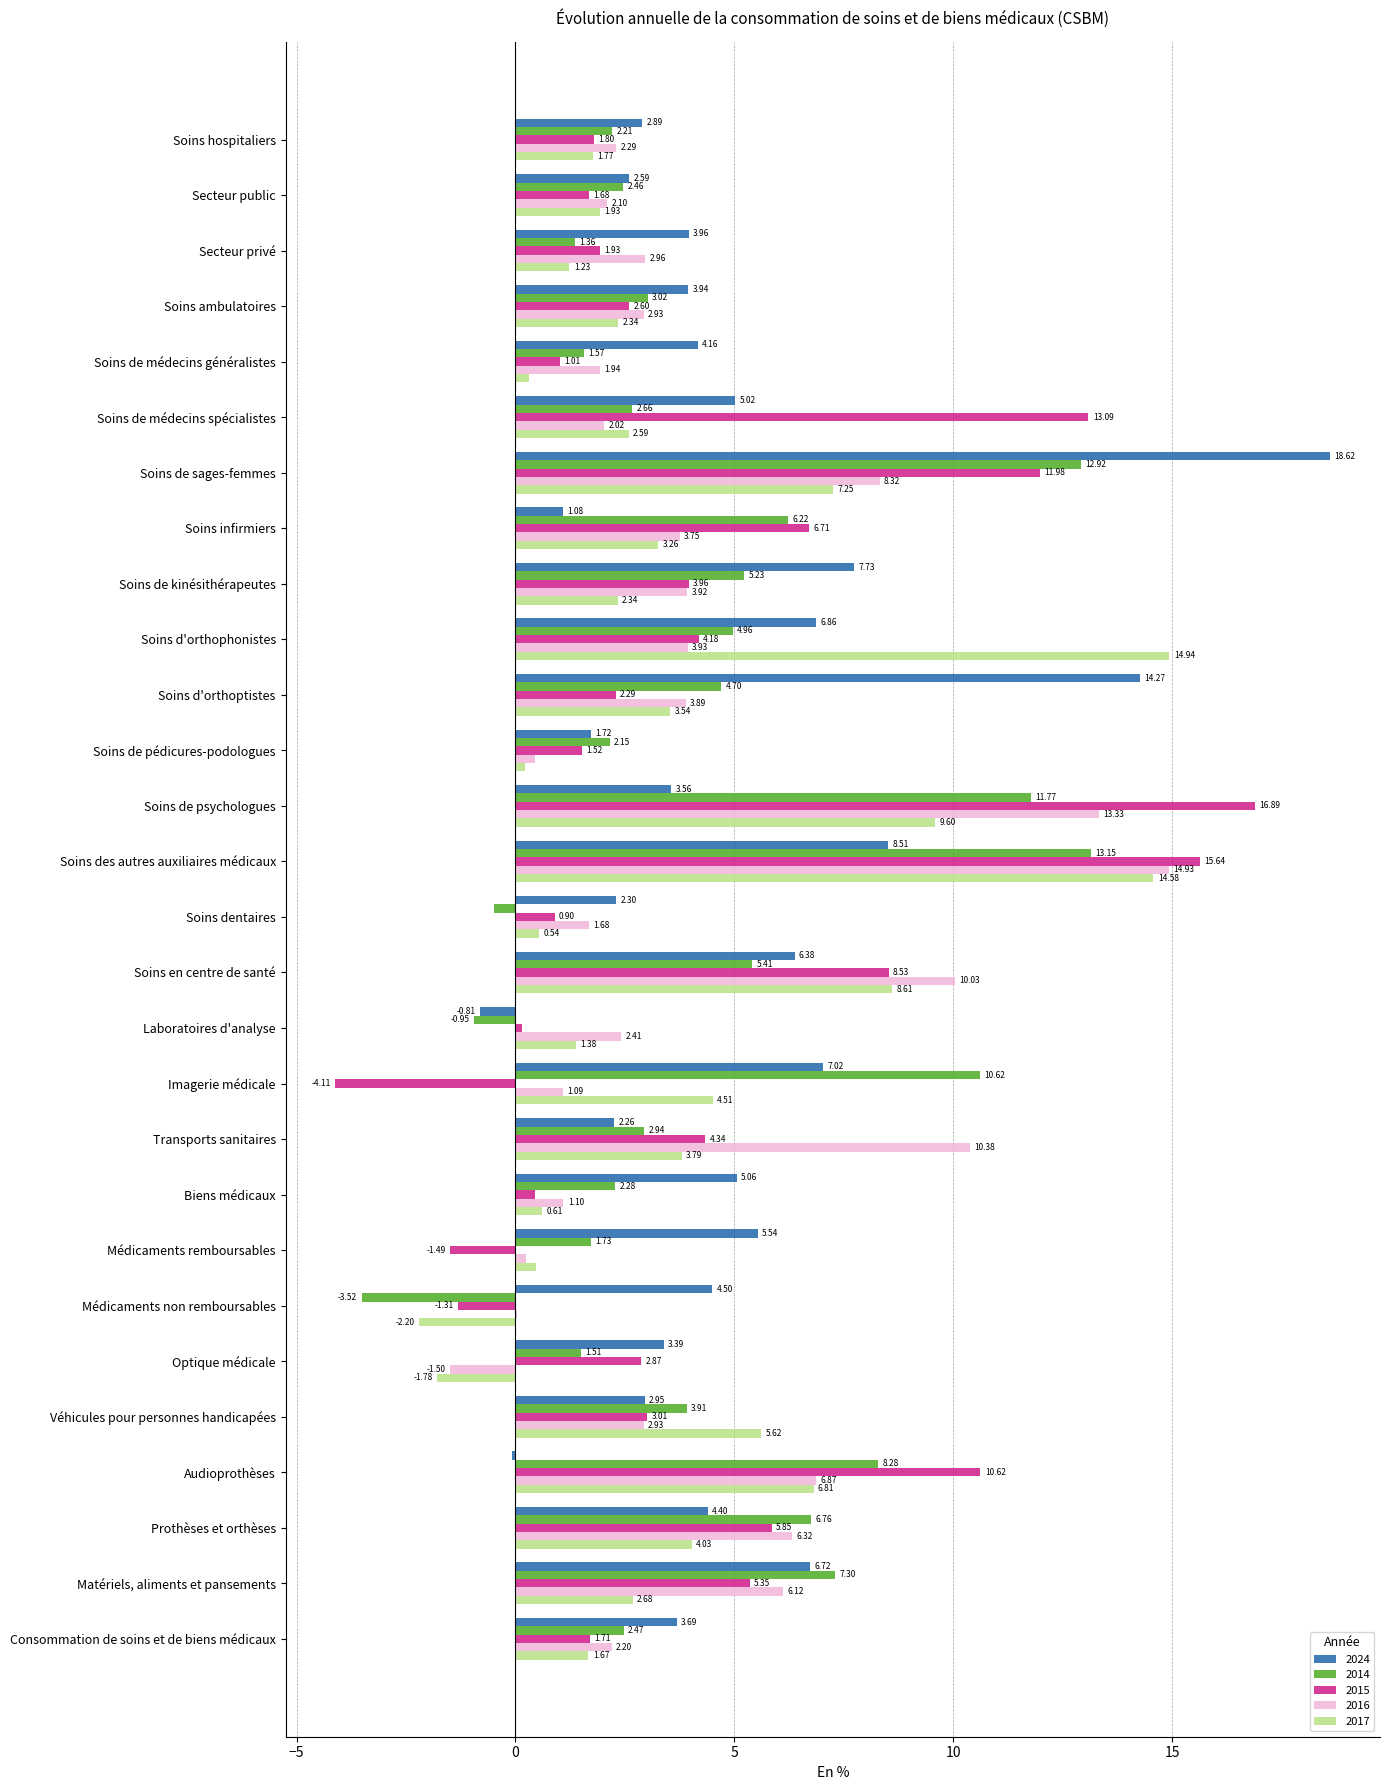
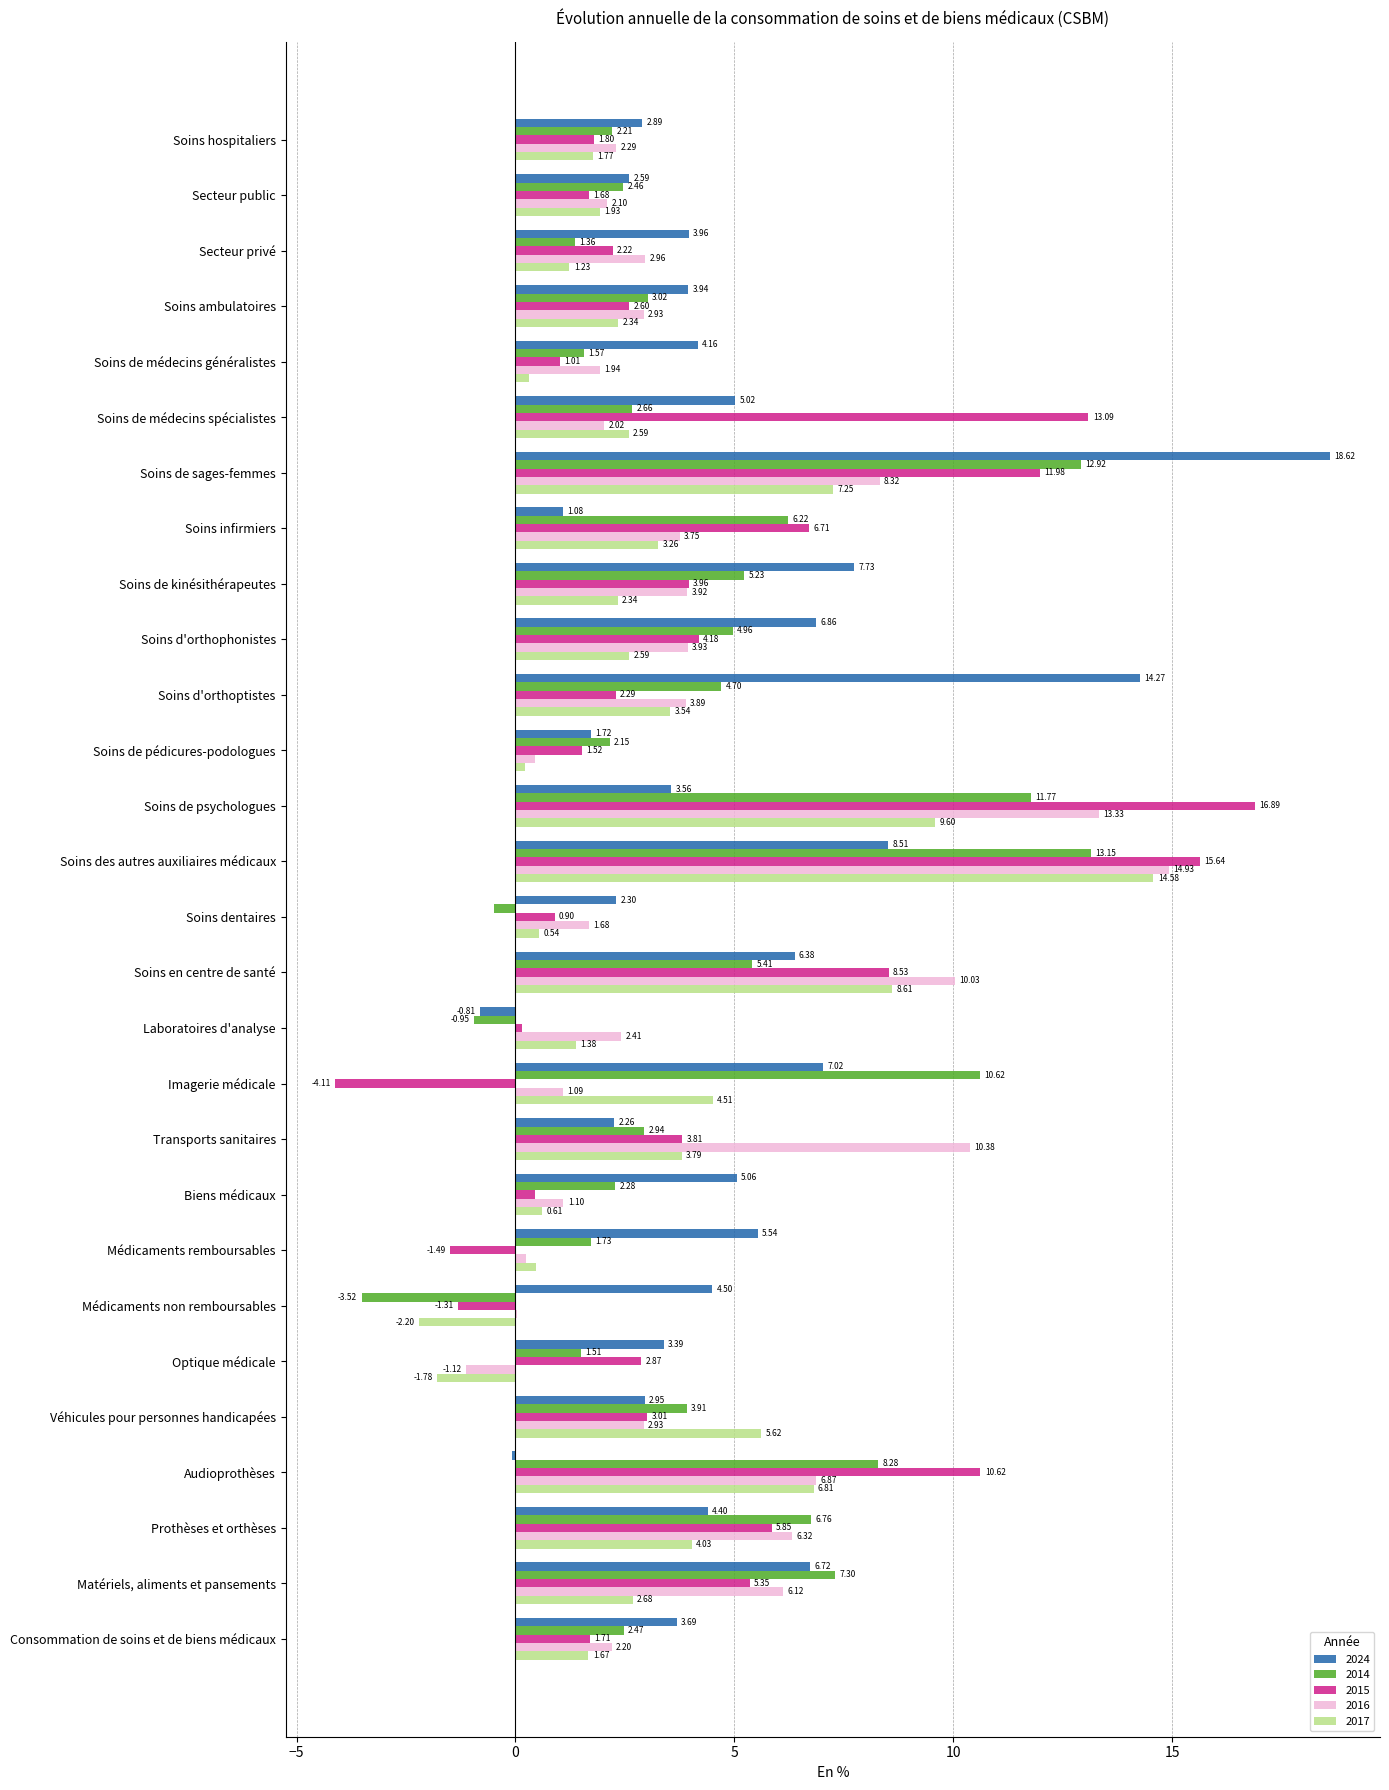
  {
    "2024": {
      "Soins hospitaliers": 2.89,
      "Secteur public": 2.59,
      "Secteur privé": 3.96,
      "Soins ambulatoires": 3.94,
      "Soins de médecins généralistes": 4.16,
      "Soins de médecins spécialistes": 5.02,
      "Soins de sages-femmes": 18.62,
      "Soins infirmiers": 1.08,
      "Soins de kinésithérapeutes": 7.73,
      "Soins d'orthophonistes": 6.86,
      "Soins d'orthoptistes": 14.27,
      "Soins de pédicures-podologues": 1.72,
      "Soins de psychologues": 3.56,
      "Soins des autres auxiliaires médicaux": 8.51,
      "Soins dentaires": 2.30,
      "Soins en centre de santé": 6.38,
      "Laboratoires d'analyse": -0.81,
      "Imagerie médicale": 7.02,
      "Transports sanitaires": 2.26,
      "Biens médicaux": 5.06,
      "Médicaments remboursables": 5.54,
      "Médicaments non remboursables": 4.50,
      "Optique médicale": 3.39,
      "Véhicules pour personnes handicapées": 2.95,
      "Prothèses et orthèses": 4.40,
      "Matériels, aliments et pansements": 6.72,
      "Consommation de soins et de biens médicaux": 3.69
    },
    "2014": {
      "Soins hospitaliers": 2.21,
      "Secteur public": 2.46,
      "Secteur privé": 1.36,
      "Soins ambulatoires": 3.02,
      "Soins de médecins généralistes": 1.57,
      "Soins de médecins spécialistes": 2.66,
      "Soins de sages-femmes": 12.92,
      "Soins infirmiers": 6.22,
      "Soins de kinésithérapeutes": 5.23,
      "Soins d'orthophonistes": 4.96,
      "Soins d'orthoptistes": 4.70,
      "Soins de pédicures-podologues": 2.15,
      "Soins de psychologues": 11.77,
      "Soins des autres auxiliaires médicaux": 13.15,
      "Soins en centre de santé": 5.41,
      "Laboratoires d'analyse": -0.95,
      "Imagerie médicale": 10.62,
      "Transports sanitaires": 2.94,
      "Biens médicaux": 2.28,
      "Médicaments remboursables": 1.73,
      "Médicaments non remboursables": -3.52,
      "Optique médicale": 1.51,
      "Véhicules pour personnes handicapées": 3.91,
      "Audioprothèses": 8.28,
      "Prothèses et orthèses": 6.76,
      "Matériels, aliments et pansements": 7.30,
      "Consommation de soins et de biens médicaux": 2.47
    },
    "2015": {
      "Soins hospitaliers": 1.80,
      "Secteur public": 1.68,
-     "Secteur privé": 1.93,
+     "Secteur privé": 2.22,
      "Soins ambulatoires": 2.60,
      "Soins de médecins généralistes": 1.01,
      "Soins de médecins spécialistes": 13.09,
      "Soins de sages-femmes": 11.98,
      "Soins infirmiers": 6.71,
      "Soins de kinésithérapeutes": 3.96,
      "Soins d'orthophonistes": 4.18,
      "Soins d'orthoptistes": 2.29,
      "Soins de pédicures-podologues": 1.52,
      "Soins de psychologues": 16.89,
      "Soins des autres auxiliaires médicaux": 15.64,
      "Soins dentaires": 0.90,
      "Soins en centre de santé": 8.53,
      "Imagerie médicale": -4.11,
-     "Transports sanitaires": 4.34,
+     "Transports sanitaires": 3.81,
      "Médicaments remboursables": -1.49,
      "Médicaments non remboursables": -1.31,
      "Optique médicale": 2.87,
      "Véhicules pour personnes handicapées": 3.01,
      "Audioprothèses": 10.62,
      "Prothèses et orthèses": 5.85,
      "Matériels, aliments et pansements": 5.35,
      "Consommation de soins et de biens médicaux": 1.71
    },
    "2016": {
      "Soins hospitaliers": 2.29,
      "Secteur public": 2.10,
      "Secteur privé": 2.96,
      "Soins ambulatoires": 2.93,
      "Soins de médecins généralistes": 1.94,
      "Soins de médecins spécialistes": 2.02,
      "Soins de sages-femmes": 8.32,
      "Soins infirmiers": 3.75,
      "Soins de kinésithérapeutes": 3.92,
      "Soins d'orthophonistes": 3.93,
      "Soins d'orthoptistes": 3.89,
      "Soins de psychologues": 13.33,
      "Soins des autres auxiliaires médicaux": 14.93,
      "Soins dentaires": 1.68,
      "Soins en centre de santé": 10.03,
      "Laboratoires d'analyse": 2.41,
      "Imagerie médicale": 1.09,
      "Transports sanitaires": 10.38,
      "Biens médicaux": 1.10,
-     "Optique médicale": -1.50,
+     "Optique médicale": -1.12,
      "Véhicules pour personnes handicapées": 2.93,
      "Audioprothèses": 6.87,
      "Prothèses et orthèses": 6.32,
      "Matériels, aliments et pansements": 6.12,
      "Consommation de soins et de biens médicaux": 2.20
    },
    "2017": {
      "Soins hospitaliers": 1.77,
      "Secteur public": 1.93,
      "Secteur privé": 1.23,
      "Soins ambulatoires": 2.34,
      "Soins de médecins spécialistes": 2.59,
      "Soins de sages-femmes": 7.25,
      "Soins infirmiers": 3.26,
      "Soins de kinésithérapeutes": 2.34,
-     "Soins d'orthophonistes": 14.94,
+     "Soins d'orthophonistes": 2.59,
      "Soins d'orthoptistes": 3.54,
      "Soins de psychologues": 9.60,
      "Soins des autres auxiliaires médicaux": 14.58,
      "Soins dentaires": 0.54,
      "Soins en centre de santé": 8.61,
      "Laboratoires d'analyse": 1.38,
      "Imagerie médicale": 4.51,
      "Transports sanitaires": 3.79,
      "Biens médicaux": 0.61,
      "Médicaments non remboursables": -2.20,
      "Optique médicale": -1.78,
      "Véhicules pour personnes handicapées": 5.62,
      "Audioprothèses": 6.81,
      "Prothèses et orthèses": 4.03,
      "Matériels, aliments et pansements": 2.68,
      "Consommation de soins et de biens médicaux": 1.67
    }
  }
